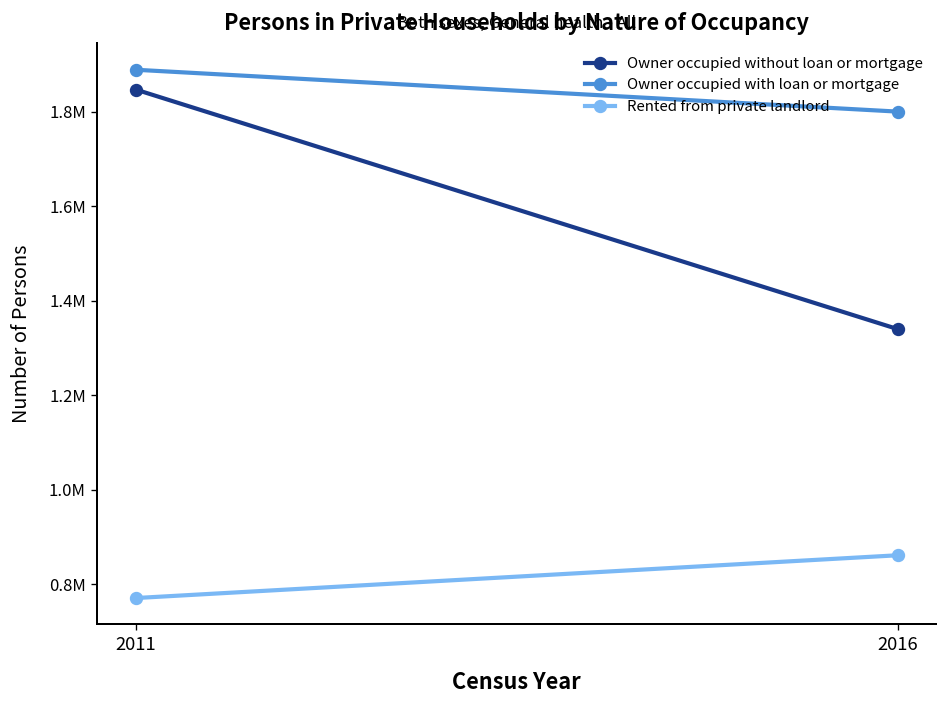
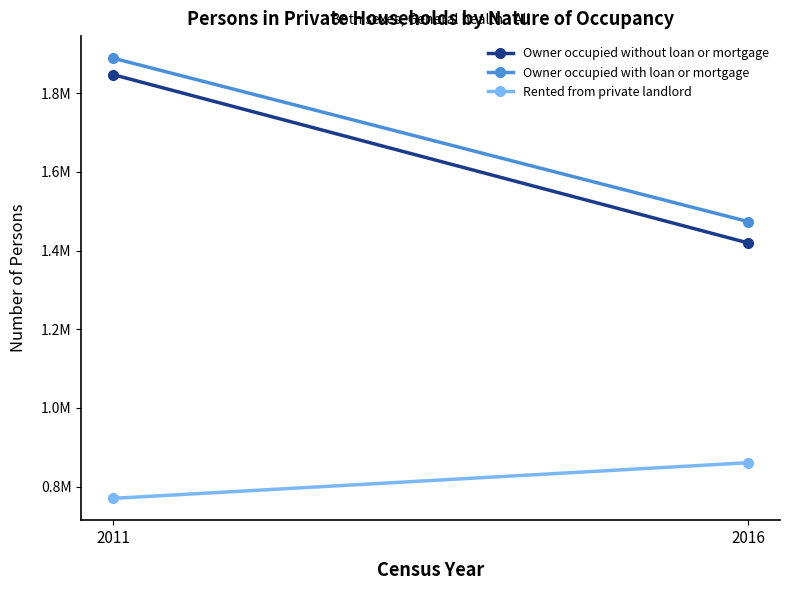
  {
    "Owner occupied without loan or mortgage": {
      "2011": 1850000,
-     "2016": 1340000
+     "2016": 1420000
    },
    "Owner occupied with loan or mortgage": {
      "2011": 1890000,
-     "2016": 1800000
+     "2016": 1470000
    },
    "Rented from private landlord": {
      "2011": 770000,
      "2016": 860000
    }
  }
